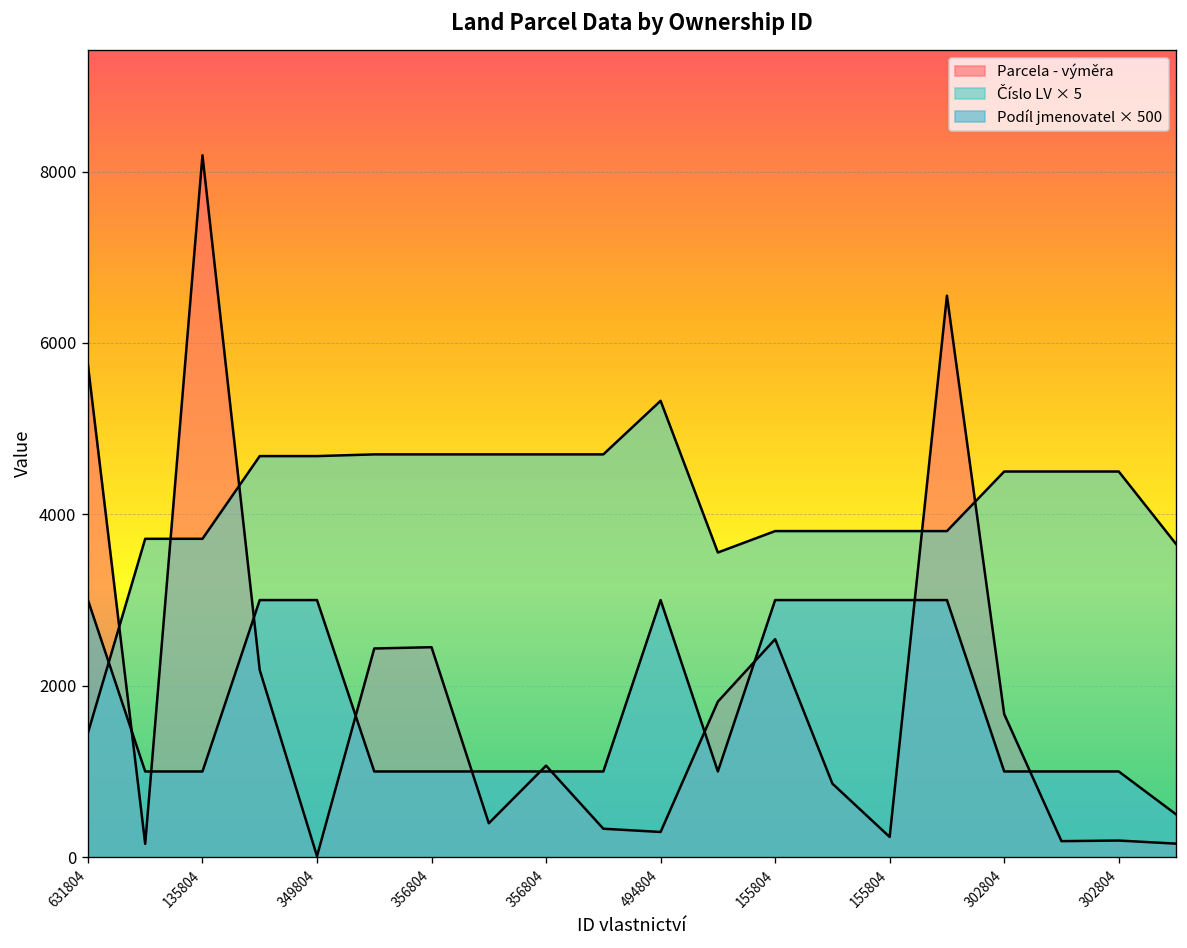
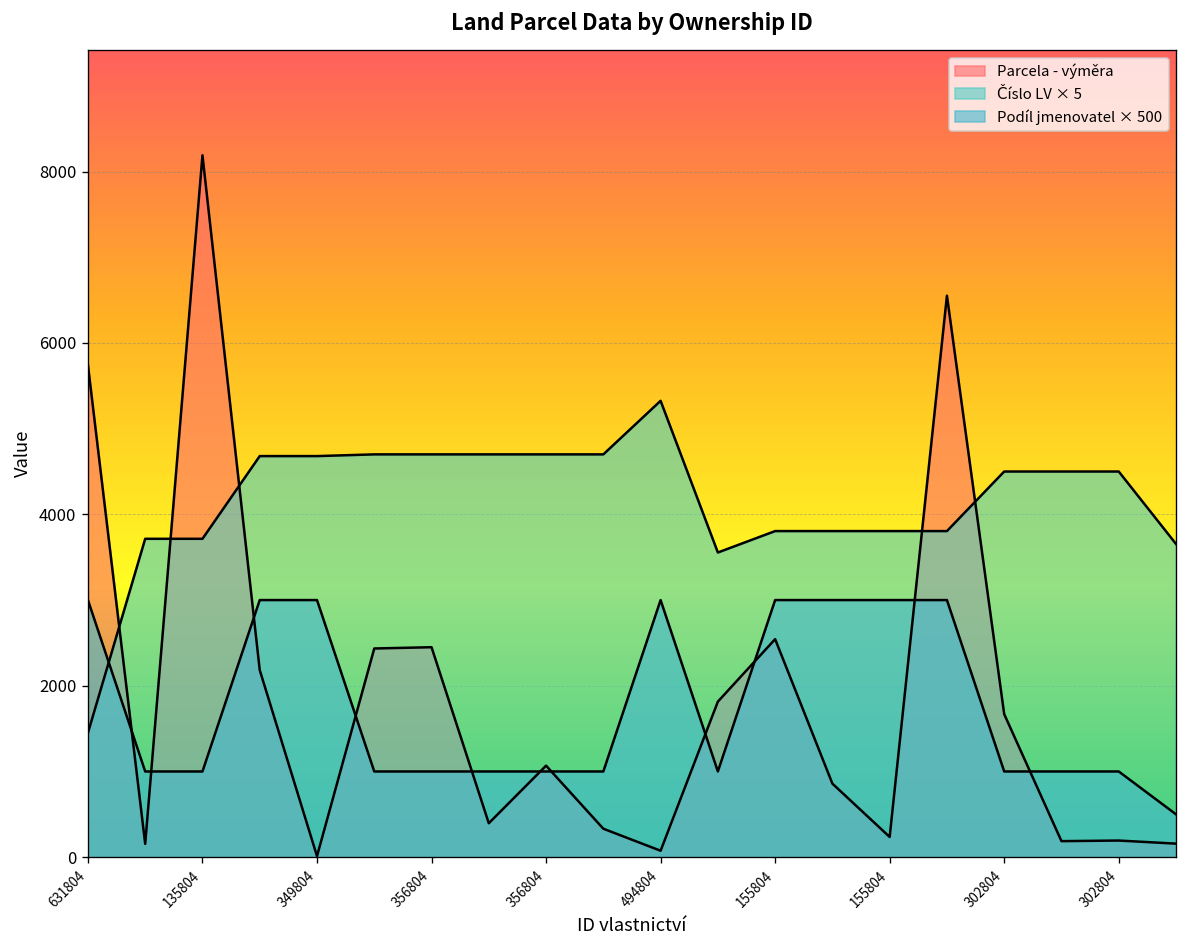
  {
    "Parcela - výměra": {
      "631804": 5700,
      "135804": 8200,
      "349804": 0,
-     "494804": 300
+     "494804": 100
    }
  }
